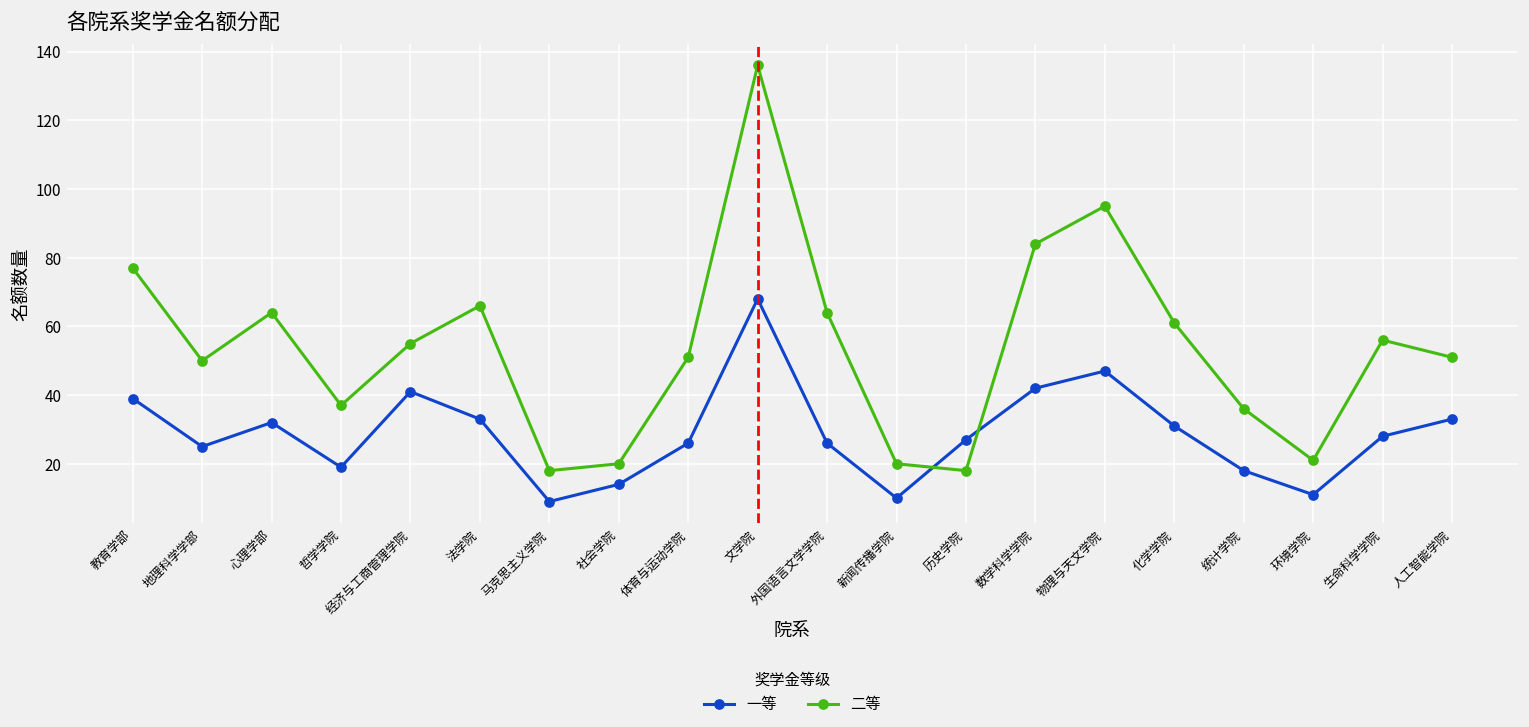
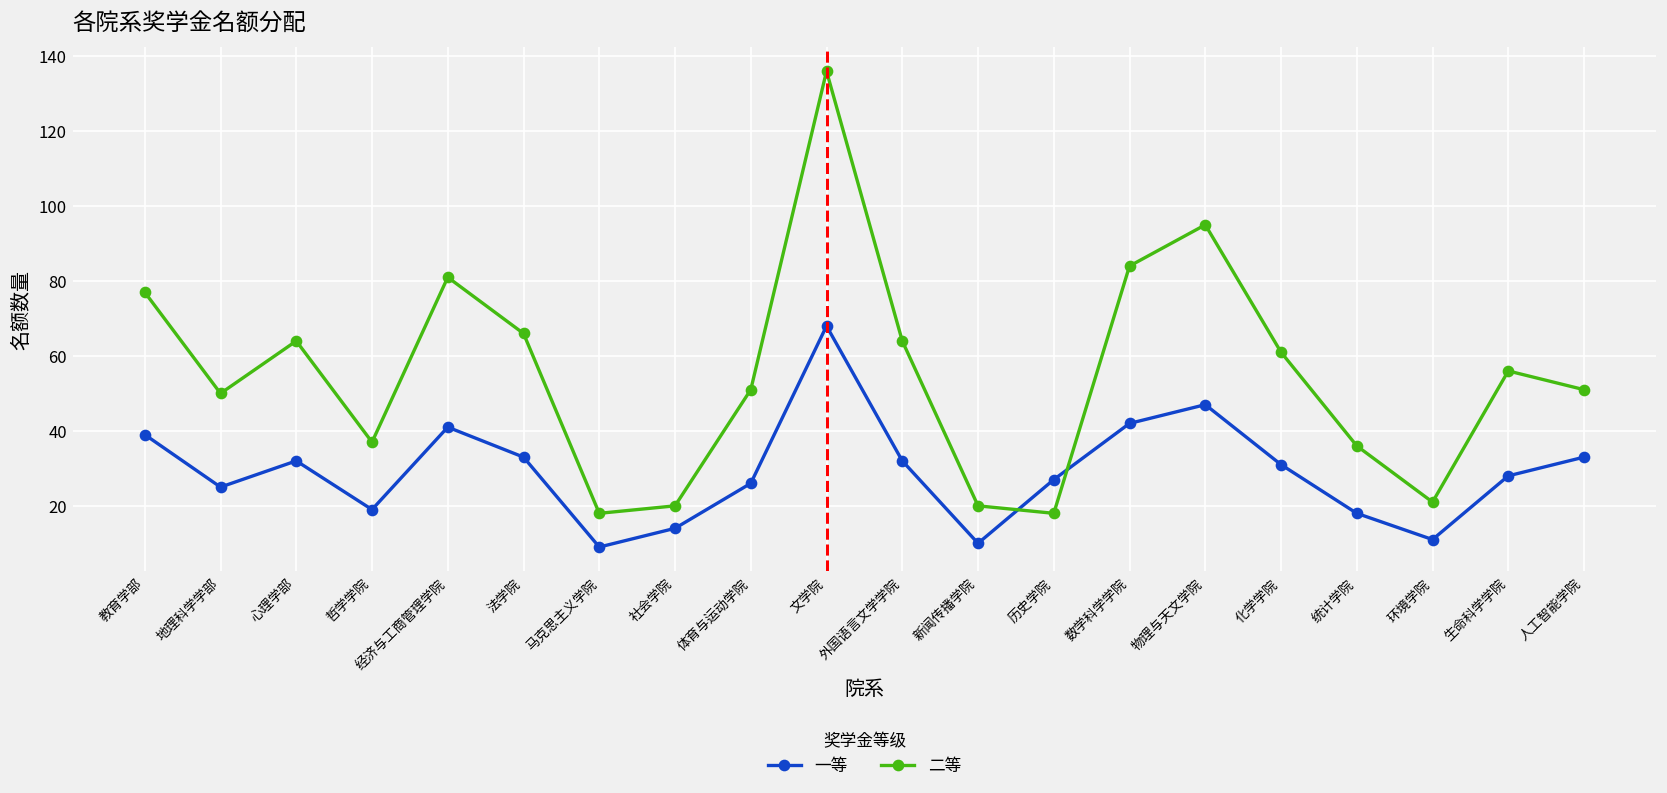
  {
    "一等": {
      "教育学部": 39,
      "地理科学学部": 25,
      "心理学部": 32,
      "哲学学院": 19,
      "经济与工商管理学院": 41,
      "法学院": 33,
      "马克思主义学院": 9,
      "社会学院": 14,
      "体育与运动学院": 26,
      "文学院": 68,
-     "外国语言文学学院": 26,
+     "外国语言文学学院": 32,
      "新闻传播学院": 10,
      "历史学院": 27,
      "数学科学学院": 42,
      "物理与天文学院": 47,
      "化学学院": 31,
      "统计学院": 18,
      "环境学院": 11,
      "生命科学学院": 28,
      "人工智能学院": 33
    },
    "二等": {
      "教育学部": 77,
      "地理科学学部": 50,
      "心理学部": 64,
      "哲学学院": 37,
-     "经济与工商管理学院": 55,
+     "经济与工商管理学院": 81,
      "法学院": 66,
      "马克思主义学院": 18,
      "社会学院": 20,
      "体育与运动学院": 51,
      "文学院": 136,
      "外国语言文学学院": 64,
      "新闻传播学院": 20,
      "历史学院": 18,
      "数学科学学院": 84,
      "物理与天文学院": 95,
      "化学学院": 61,
      "统计学院": 36,
      "环境学院": 21,
      "生命科学学院": 56,
      "人工智能学院": 51
    }
  }
